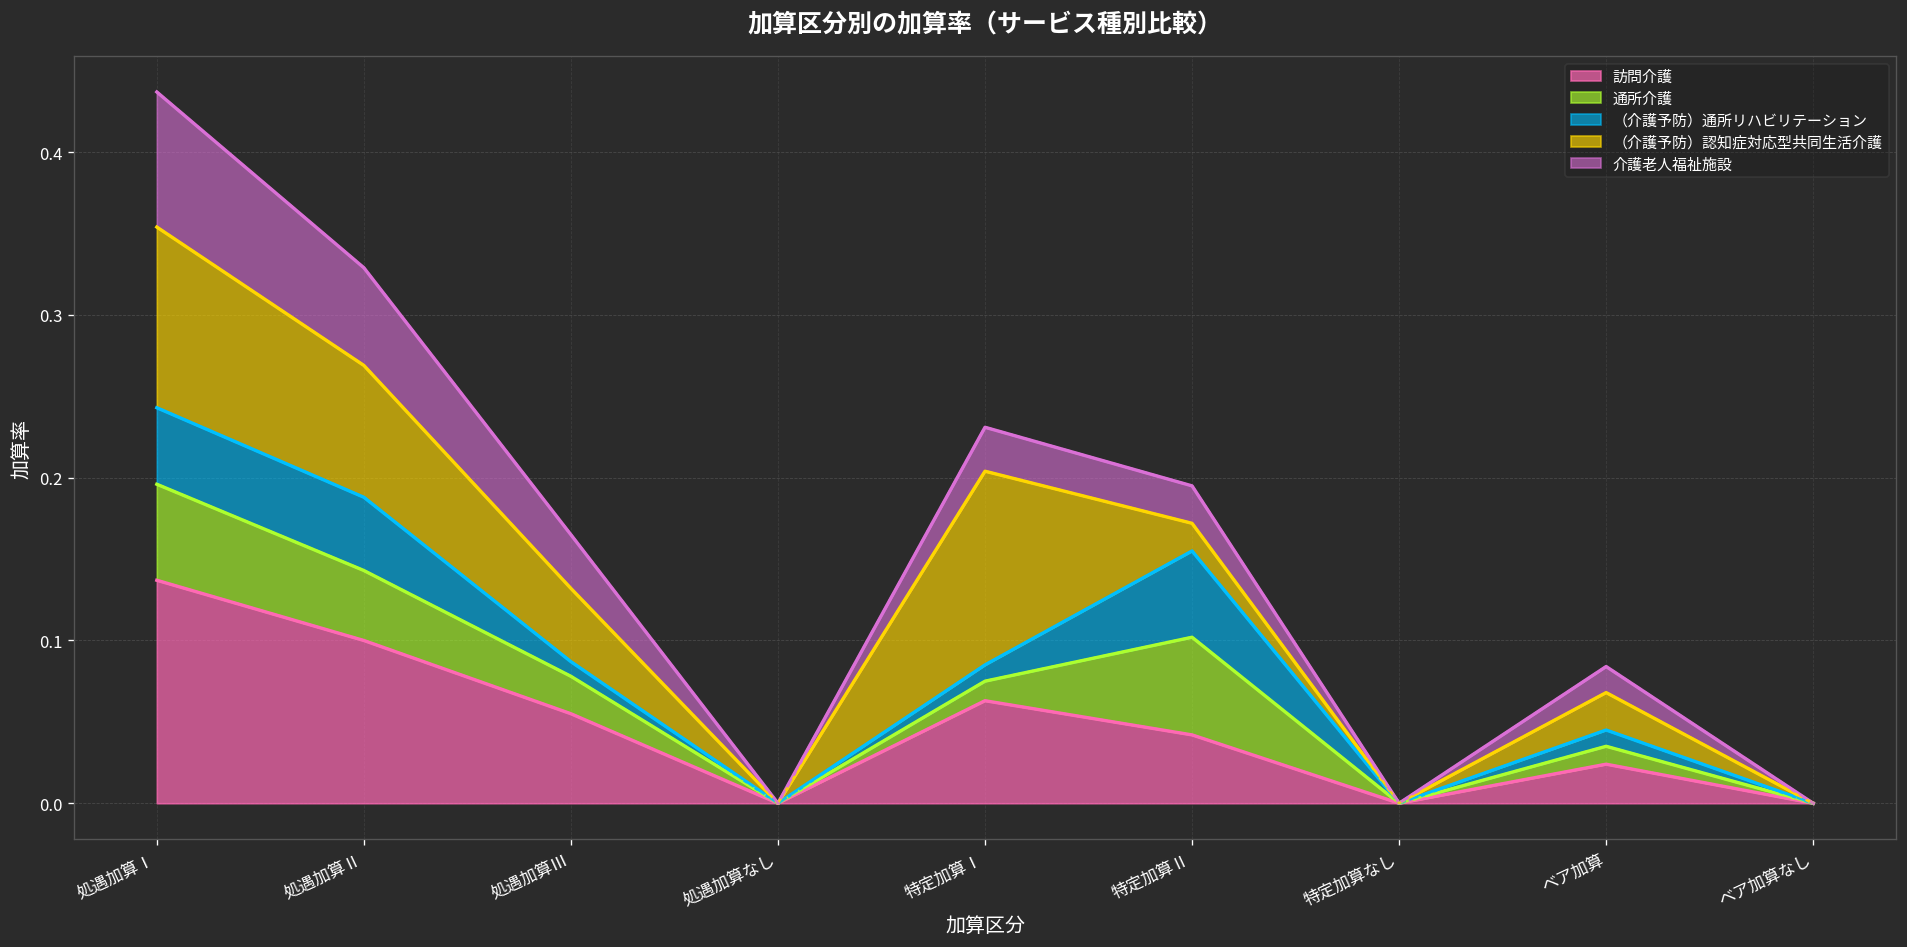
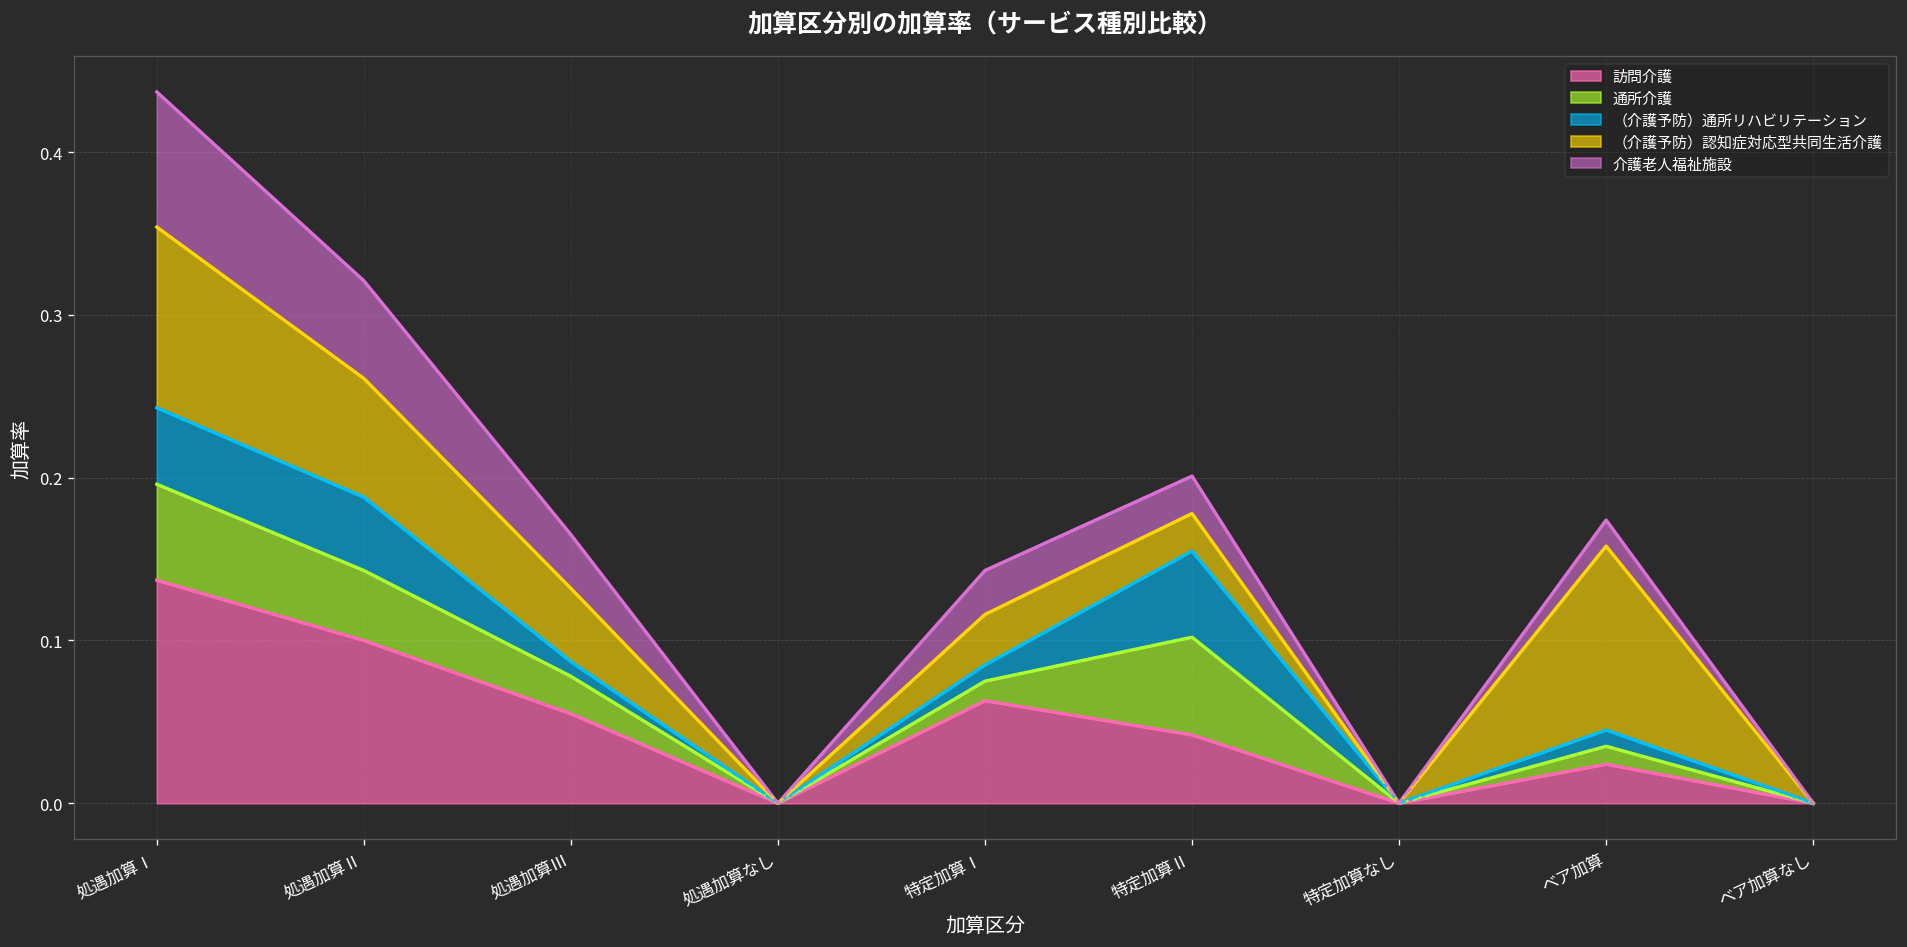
  {
    "通所介護": {
      "処遇加算Ⅰ": 0.059,
      "処遇加算Ⅱ": 0.043,
      "処遇加算Ⅲ": 0.023,
      "特定加算Ⅰ": 0.012,
      "特定加算Ⅱ": 0.060,
      "ベア加算": 0.011
    },
    "（介護予防）通所リハビリテーション": {
      "処遇加算Ⅰ": 0.047,
      "処遇加算Ⅱ": 0.045,
      "処遇加算Ⅲ": 0.009,
      "特定加算Ⅰ": 0.010,
      "特定加算Ⅱ": 0.053,
      "ベア加算": 0.010
    },
    "（介護予防）認知症対応型共同生活介護": {
      "処遇加算Ⅰ": 0.111,
-     "処遇加算Ⅱ": 0.081,
+     "処遇加算Ⅱ": 0.073,
      "処遇加算Ⅲ": 0.045,
-     "特定加算Ⅰ": 0.119,
-     "特定加算Ⅱ": 0.017,
-     "ベア加算": 0.023
+     "特定加算Ⅰ": 0.031,
+     "特定加算Ⅱ": 0.023,
+     "ベア加算": 0.113
    }
  }
